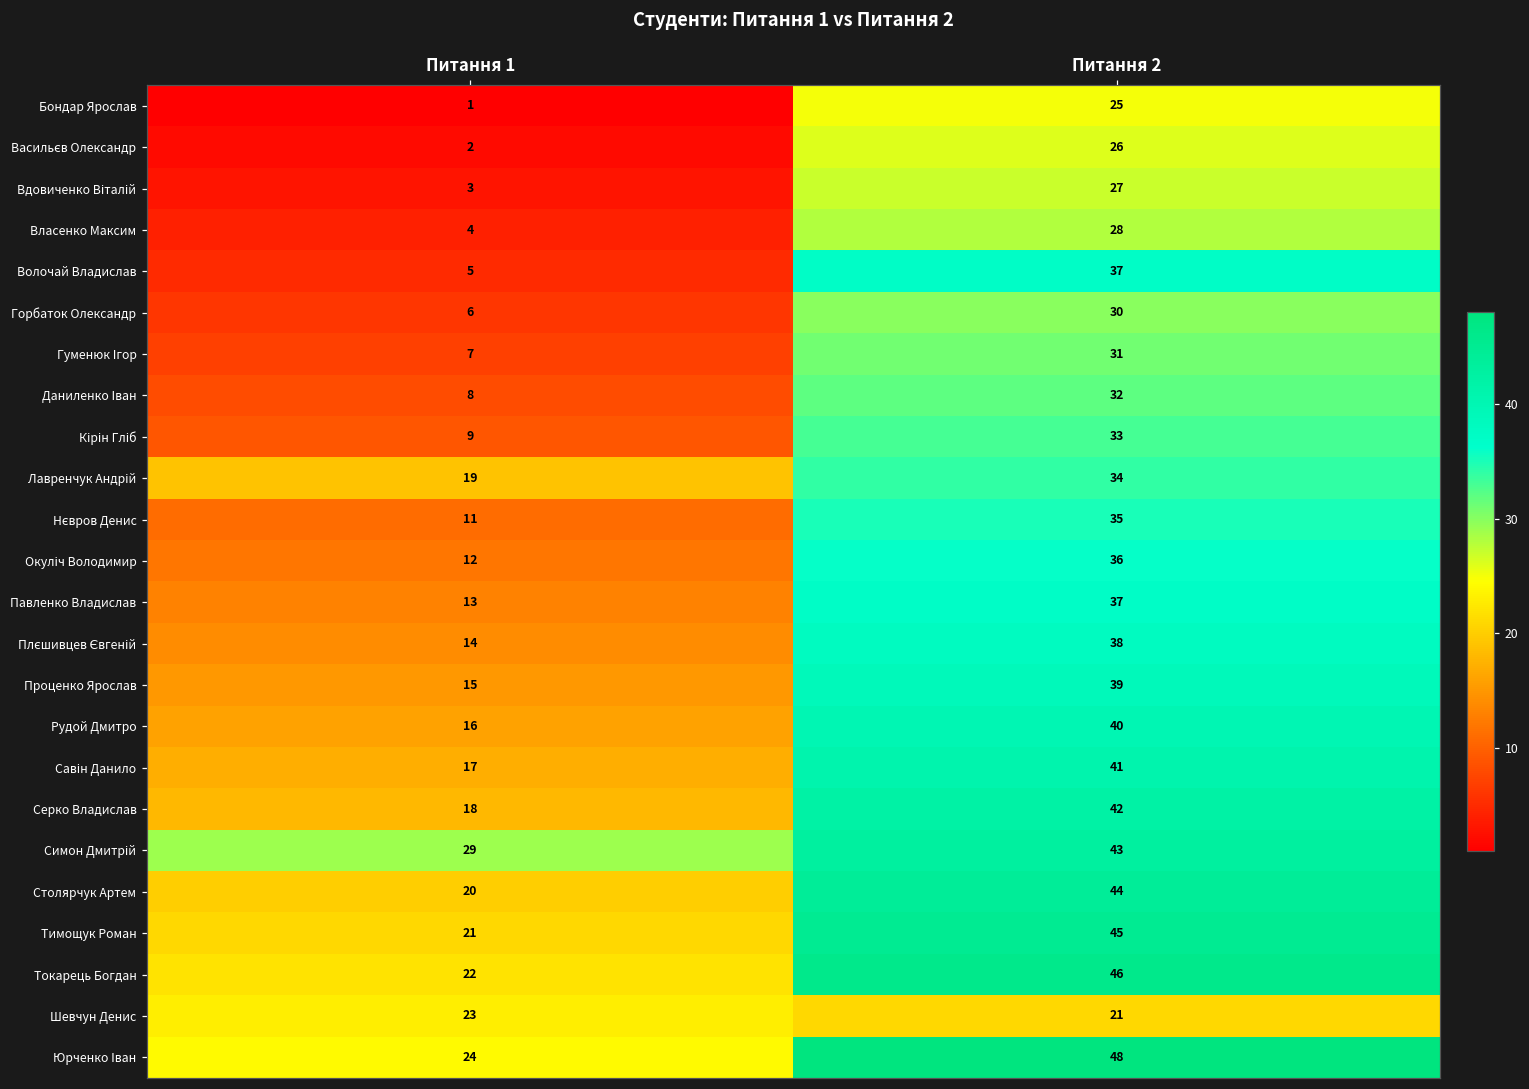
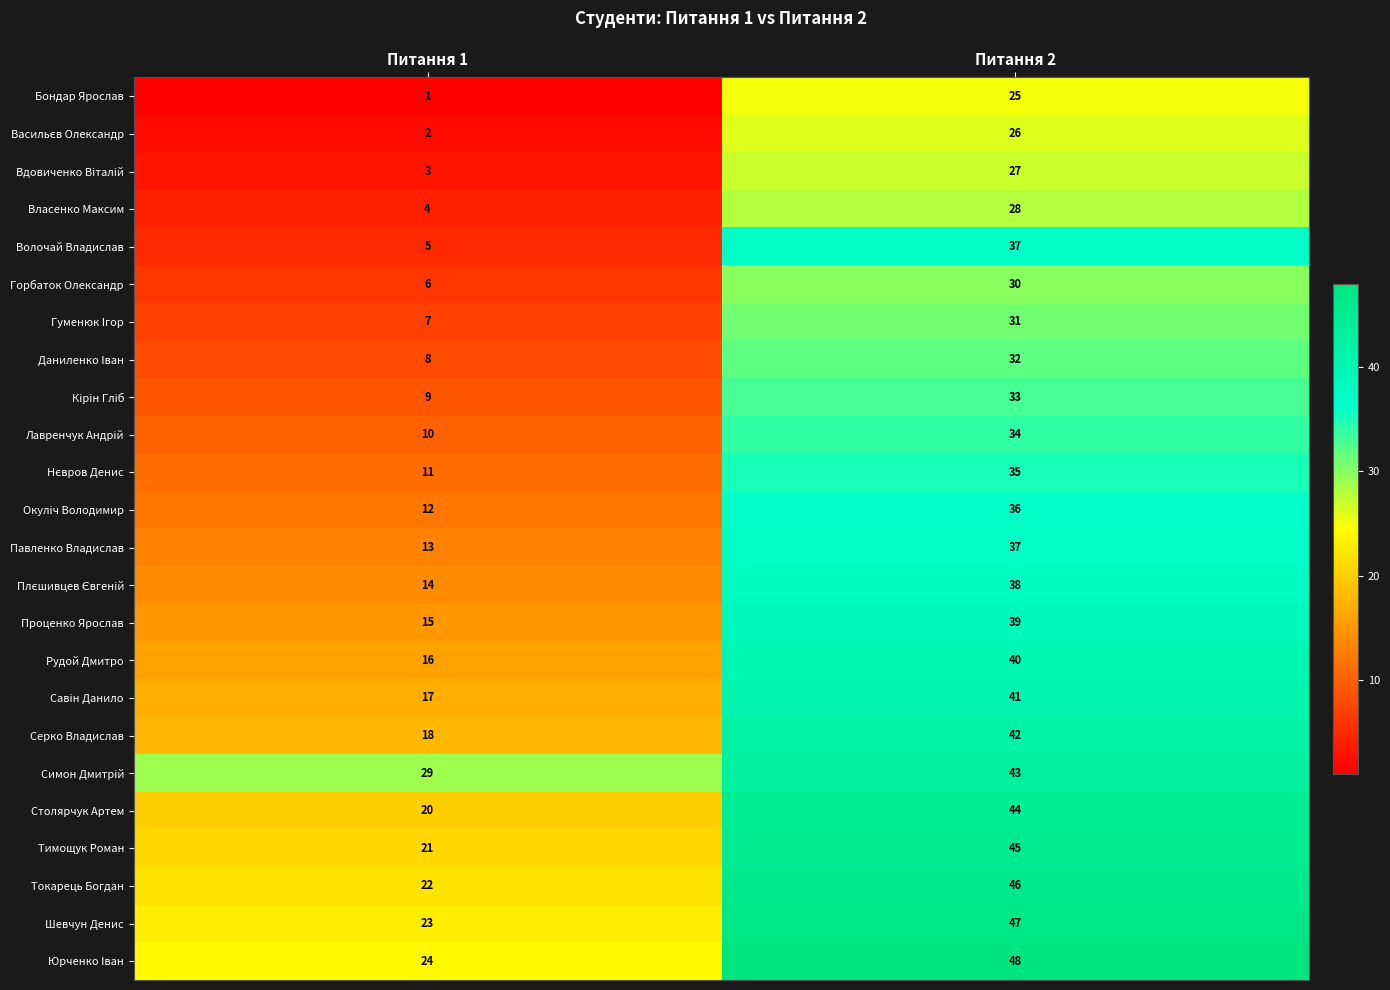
  {
    "Бондар Ярослав": {
      "Питання 1": 1,
      "Питання 2": 25
    },
    "Васильєв Олександр": {
      "Питання 1": 2,
      "Питання 2": 26
    },
    "Вдовиченко Віталій": {
      "Питання 1": 3,
      "Питання 2": 27
    },
    "Власенко Максим": {
      "Питання 1": 4,
      "Питання 2": 28
    },
    "Волочай Владислав": {
      "Питання 1": 5,
      "Питання 2": 37
    },
    "Горбаток Олександр": {
      "Питання 1": 6,
      "Питання 2": 30
    },
    "Гуменюк Ігор": {
      "Питання 1": 7,
      "Питання 2": 31
    },
    "Даниленко Іван": {
      "Питання 1": 8,
      "Питання 2": 32
    },
    "Кірін Гліб": {
      "Питання 1": 9,
      "Питання 2": 33
    },
    "Лавренчук Андрій": {
-     "Питання 1": 19,
+     "Питання 1": 10,
      "Питання 2": 34
    },
    "Нєвров Денис": {
      "Питання 1": 11,
      "Питання 2": 35
    },
    "Окуліч Володимир": {
      "Питання 1": 12,
      "Питання 2": 36
    },
    "Павленко Владислав": {
      "Питання 1": 13,
      "Питання 2": 37
    },
    "Плєшивцев Євгеній": {
      "Питання 1": 14,
      "Питання 2": 38
    },
    "Проценко Ярослав": {
      "Питання 1": 15,
      "Питання 2": 39
    },
    "Рудой Дмитро": {
      "Питання 1": 16,
      "Питання 2": 40
    },
    "Савін Данило": {
      "Питання 1": 17,
      "Питання 2": 41
    },
    "Серко Владислав": {
      "Питання 1": 18,
      "Питання 2": 42
    },
    "Симон Дмитрій": {
      "Питання 1": 29,
      "Питання 2": 43
    },
    "Столярчук Артем": {
      "Питання 1": 20,
      "Питання 2": 44
    },
    "Тимощук Роман": {
      "Питання 1": 21,
      "Питання 2": 45
    },
    "Токарець Богдан": {
      "Питання 1": 22,
      "Питання 2": 46
    },
    "Шевчун Денис": {
      "Питання 1": 23,
-     "Питання 2": 21
+     "Питання 2": 47
    },
    "Юрченко Іван": {
      "Питання 1": 24,
      "Питання 2": 48
    }
  }
